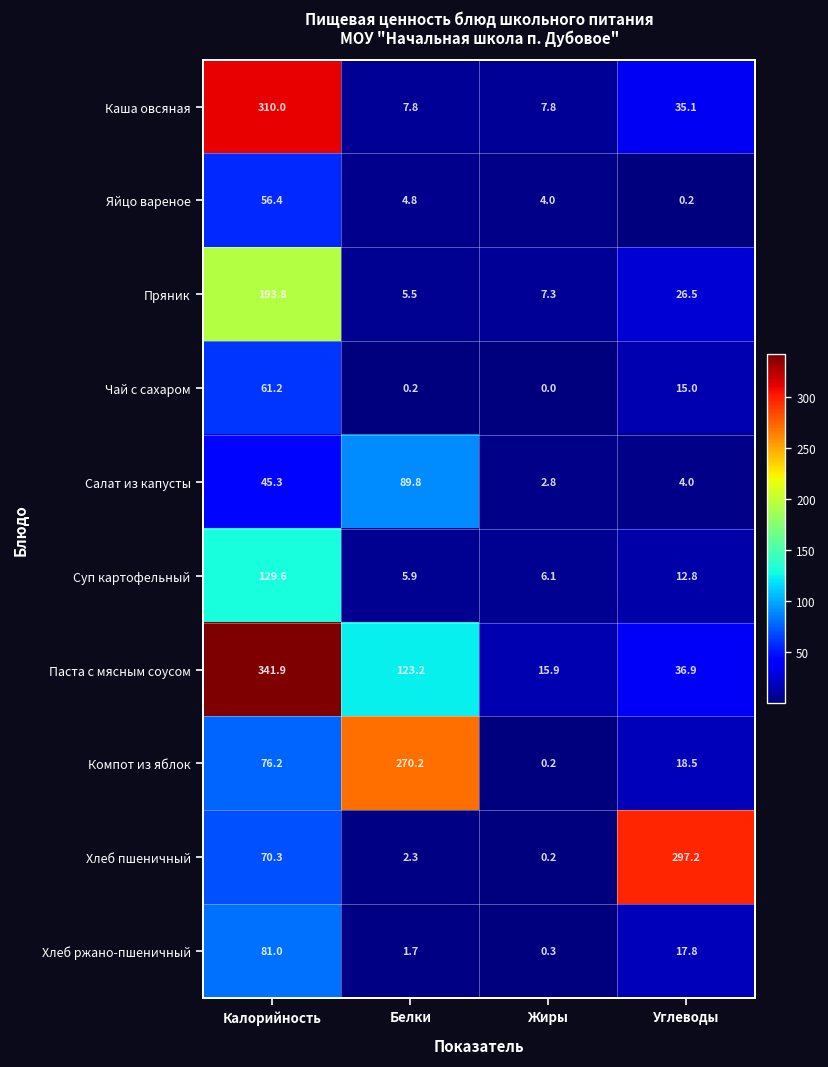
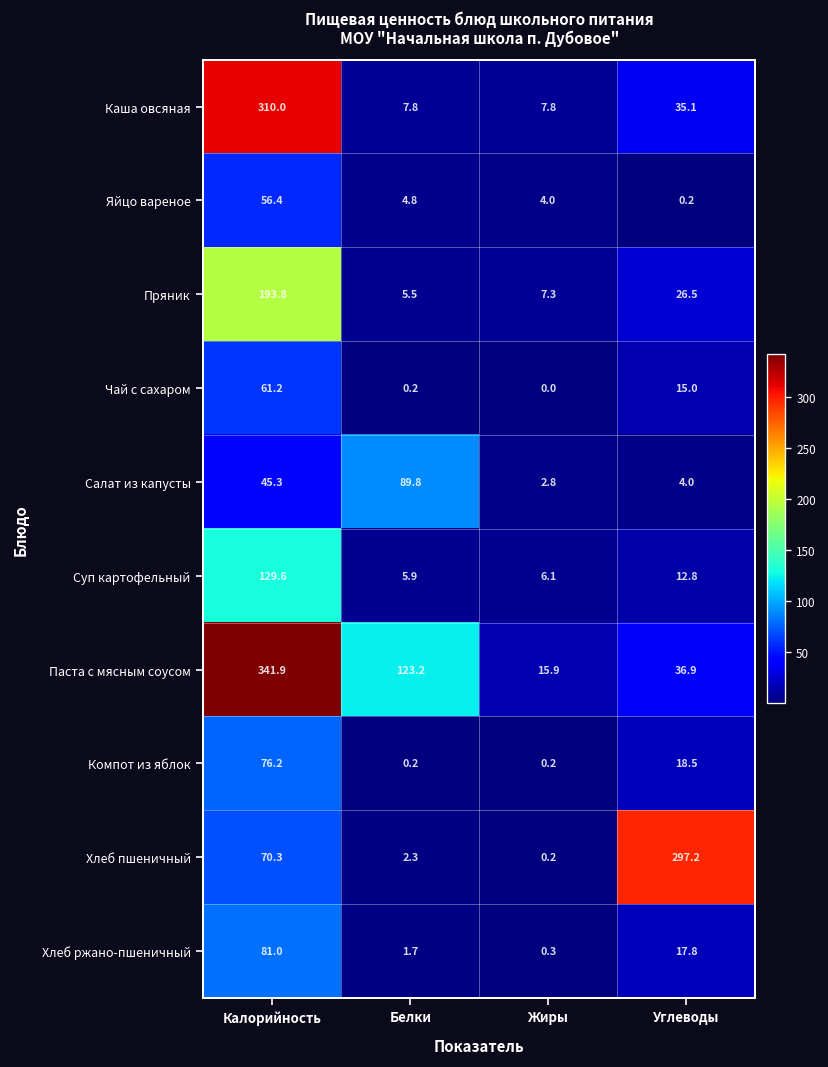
  {
    "Каша овсяная": {
      "Калорийность": 310.0,
      "Белки": 7.8,
      "Жиры": 7.8,
      "Углеводы": 35.1
    },
    "Яйцо вареное": {
      "Калорийность": 56.4,
      "Белки": 4.8,
      "Жиры": 4.0,
      "Углеводы": 0.2
    },
    "Пряник": {
      "Калорийность": 193.8,
      "Белки": 5.5,
      "Жиры": 7.3,
      "Углеводы": 26.5
    },
    "Чай с сахаром": {
      "Калорийность": 61.2,
      "Белки": 0.2,
      "Жиры": 0.0,
      "Углеводы": 15.0
    },
    "Салат из капусты": {
      "Калорийность": 45.3,
      "Белки": 89.8,
      "Жиры": 2.8,
      "Углеводы": 4.0
    },
    "Суп картофельный": {
      "Калорийность": 129.6,
      "Белки": 5.9,
      "Жиры": 6.1,
      "Углеводы": 12.8
    },
    "Паста с мясным соусом": {
      "Калорийность": 341.9,
      "Белки": 123.2,
      "Жиры": 15.9,
      "Углеводы": 36.9
    },
    "Компот из яблок": {
      "Калорийность": 76.2,
-     "Белки": 270.2,
+     "Белки": 0.2,
      "Жиры": 0.2,
      "Углеводы": 18.5
    },
    "Хлеб пшеничный": {
      "Калорийность": 70.3,
      "Белки": 2.3,
      "Жиры": 0.2,
      "Углеводы": 297.2
    },
    "Хлеб ржано-пшеничный": {
      "Калорийность": 81.0,
      "Белки": 1.7,
      "Жиры": 0.3,
      "Углеводы": 17.8
    }
  }
